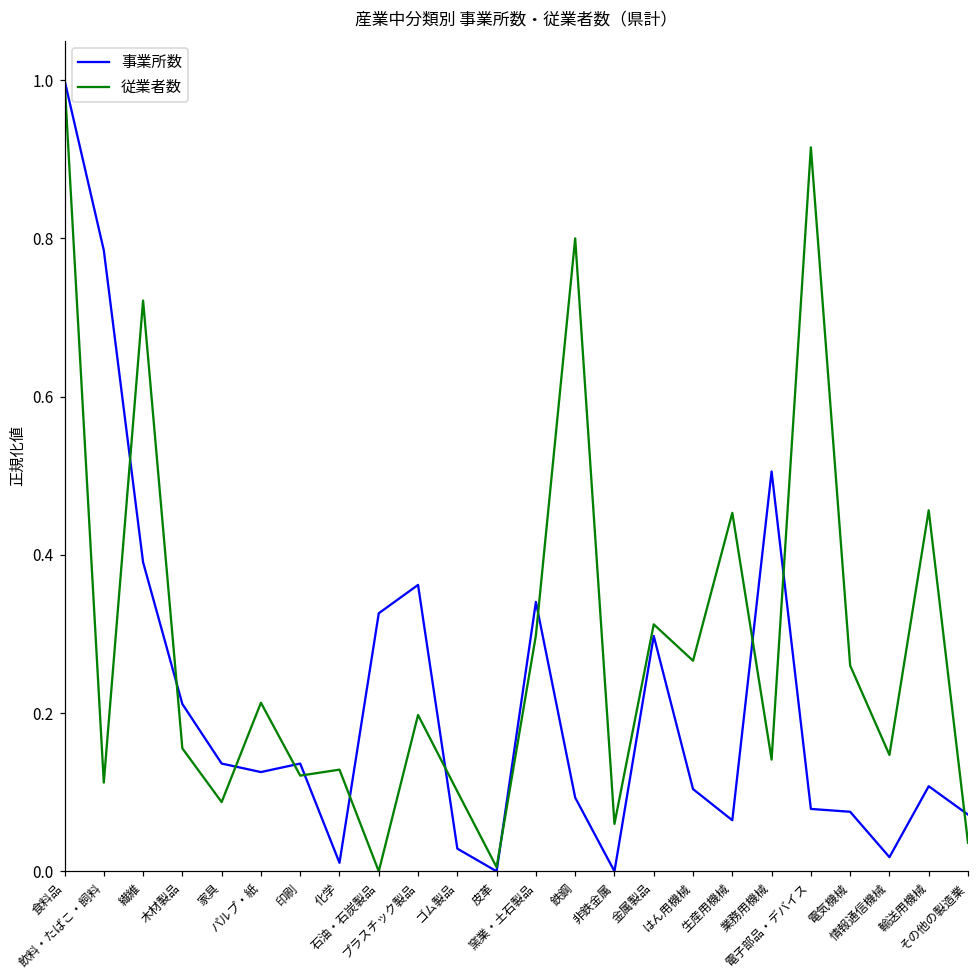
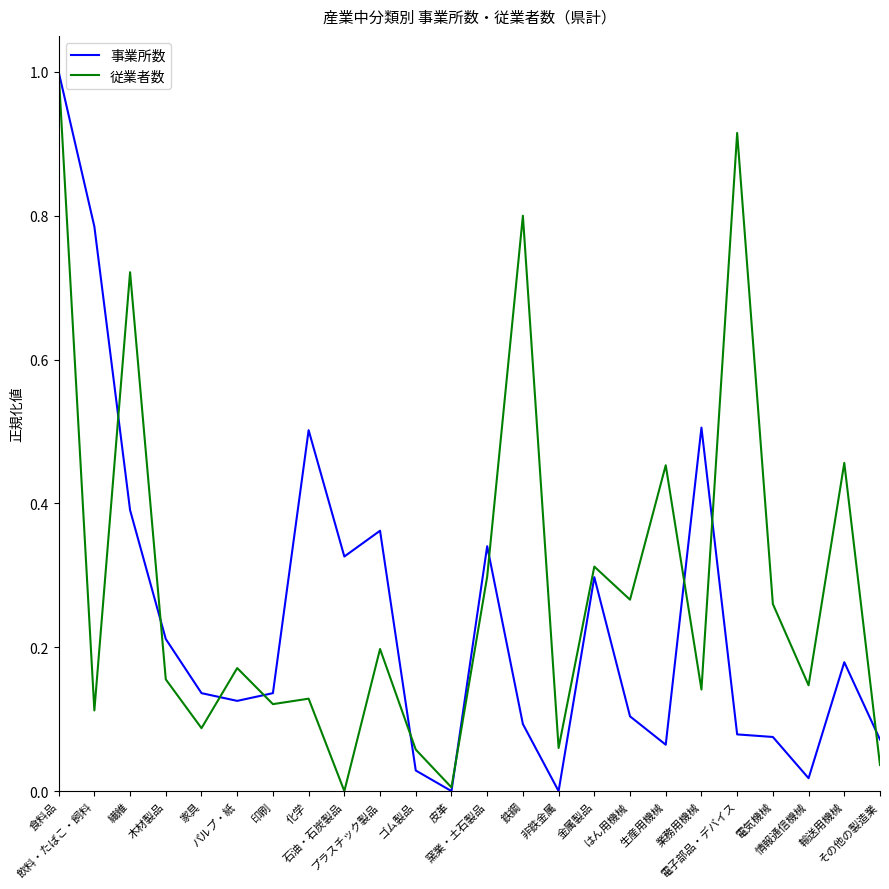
  {
    "事業所数": {
      "飲料・たばこ・飼料": 0.78,
      "繊維": 0.39,
      "木材製品": 0.21,
      "家具": 0.14,
      "パルプ・紙": 0.13,
      "印刷": 0.14,
-     "化学": 0.01,
+     "化学": 0.50,
      "石油・石炭製品": 0.33,
      "プラスチック製品": 0.36,
      "ゴム製品": 0.03,
      "皮革": 0.00,
      "窯業・土石製品": 0.34,
      "鉄鋼": 0.09,
      "非鉄金属": 0.00,
      "金属製品": 0.30,
      "はん用機械": 0.10,
      "生産用機械": 0.06,
      "業務用機械": 0.51,
      "電子部品・デバイス": 0.08,
      "電気機械": 0.08,
      "情報通信機械": 0.02,
-     "輸送用機械": 0.11,
+     "輸送用機械": 0.18,
      "その他の製造業": 0.07
    },
    "従業者数": {
      "飲料・たばこ・飼料": 0.11,
      "繊維": 0.72,
      "木材製品": 0.16,
      "家具": 0.09,
-     "パルプ・紙": 0.21,
+     "パルプ・紙": 0.17,
      "印刷": 0.12,
      "化学": 0.13,
      "石油・石炭製品": 0.00,
      "プラスチック製品": 0.20,
-     "ゴム製品": 0.10,
+     "ゴム製品": 0.06,
      "皮革": 0.01,
      "窯業・土石製品": 0.30,
      "鉄鋼": 0.80,
      "非鉄金属": 0.06,
      "金属製品": 0.31,
      "はん用機械": 0.27,
      "生産用機械": 0.45,
      "業務用機械": 0.14,
      "電子部品・デバイス": 0.92,
      "電気機械": 0.26,
      "情報通信機械": 0.15,
      "輸送用機械": 0.46,
      "その他の製造業": 0.04
    }
  }
